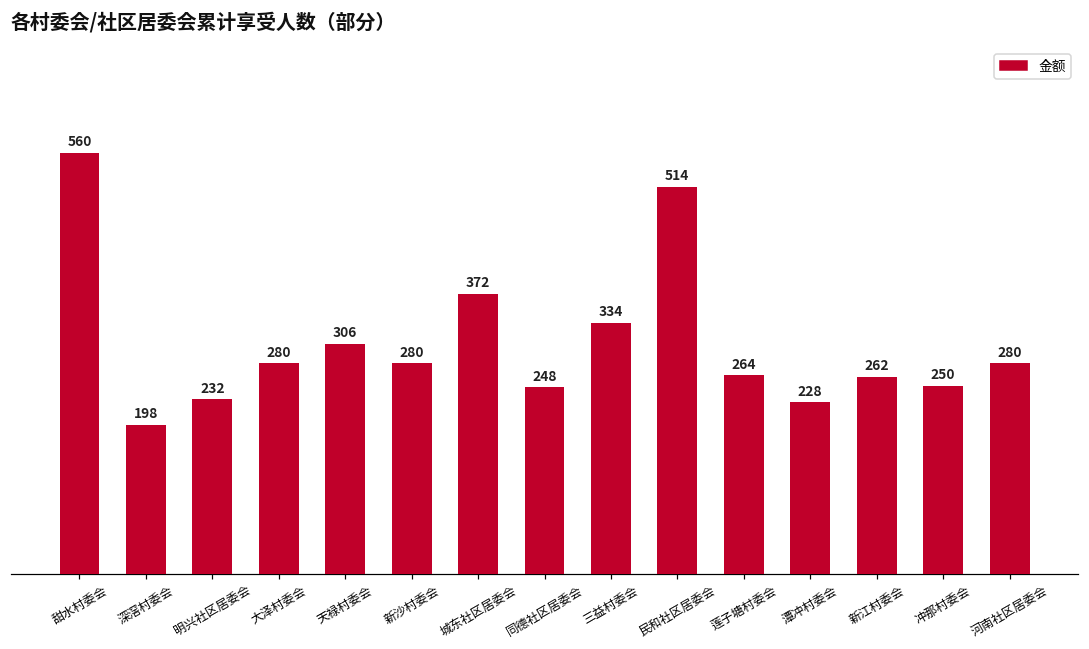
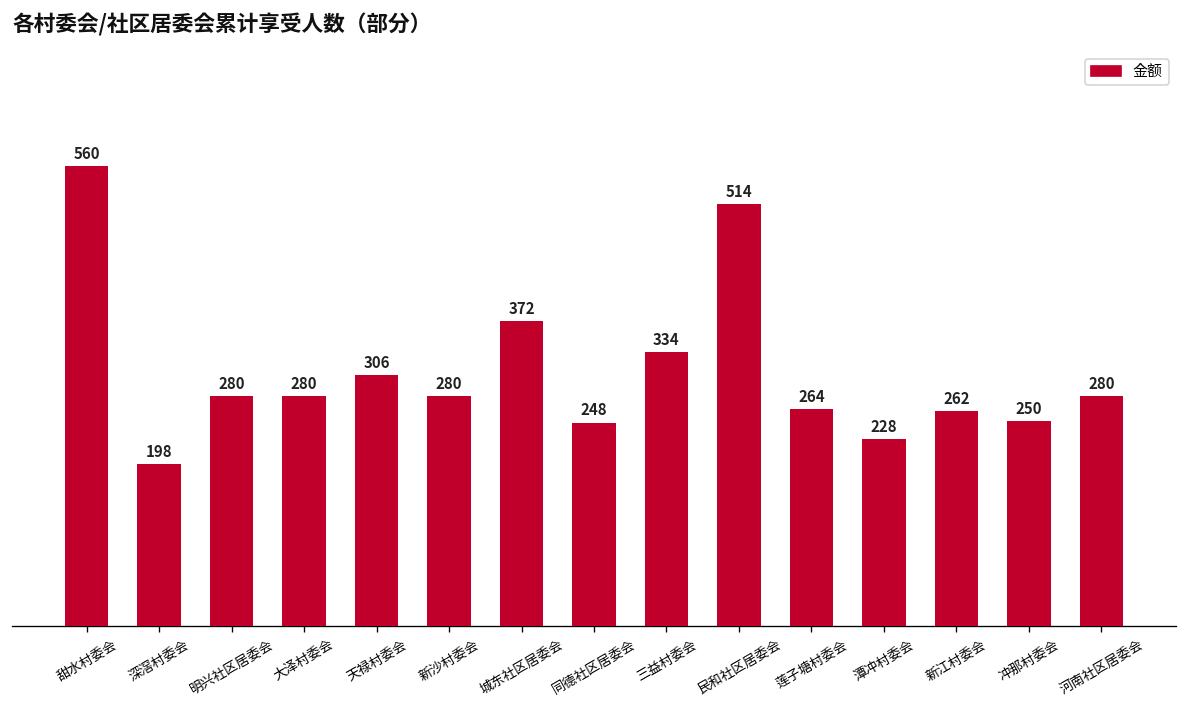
  {
    "甜水村委会": 560,
    "深滘村委会": 198,
-   "明兴社区居委会": 232,
+   "明兴社区居委会": 280,
    "大泽村委会": 280,
    "天禄村委会": 306,
    "新沙村委会": 280,
    "城东社区居委会": 372,
    "同德社区居委会": 248,
    "三益村委会": 334,
    "民和社区居委会": 514,
    "莲子塘村委会": 264,
    "潭冲村委会": 228,
    "新江村委会": 262,
    "冲那村委会": 250,
    "河南社区居委会": 280
  }
